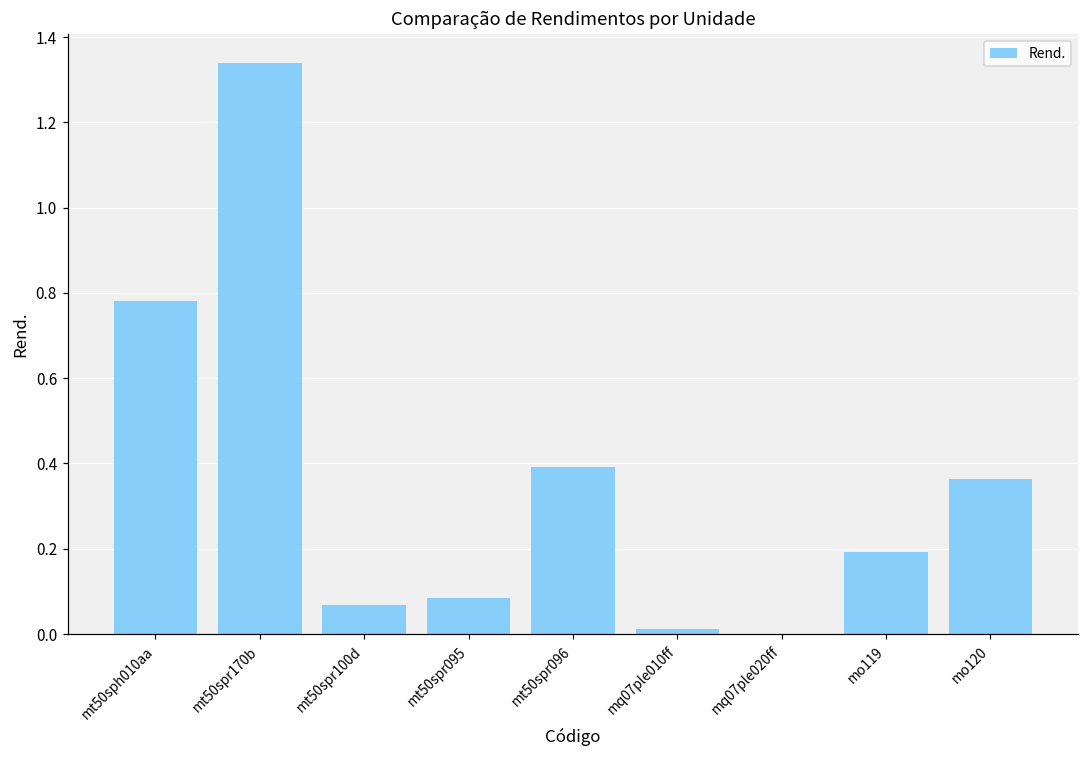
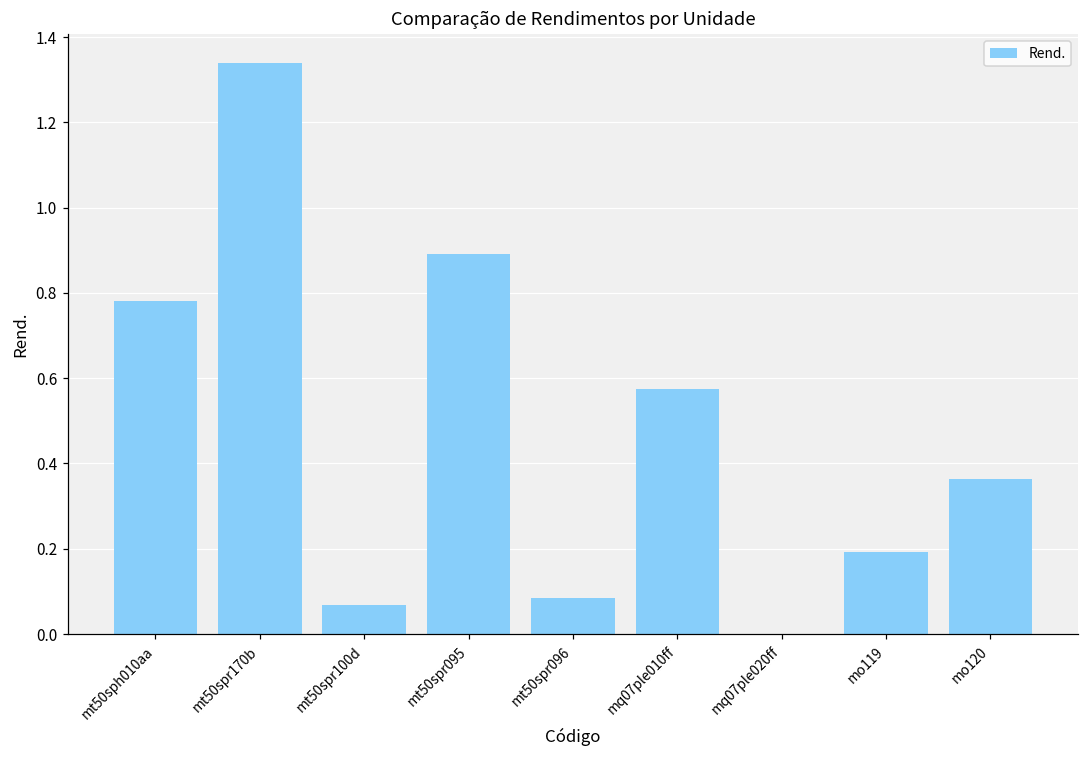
  {
    "mt50sph010aa": 0.78,
    "mt50spr170b": 1.34,
    "mt50spr100d": 0.07,
-   "mt50spr095": 0.09,
-   "mt50spr096": 0.39,
-   "mq07ple010ff": 0.01,
+   "mt50spr095": 0.89,
+   "mt50spr096": 0.09,
+   "mq07ple010ff": 0.58,
    "mo119": 0.19,
    "mo120": 0.36
  }
